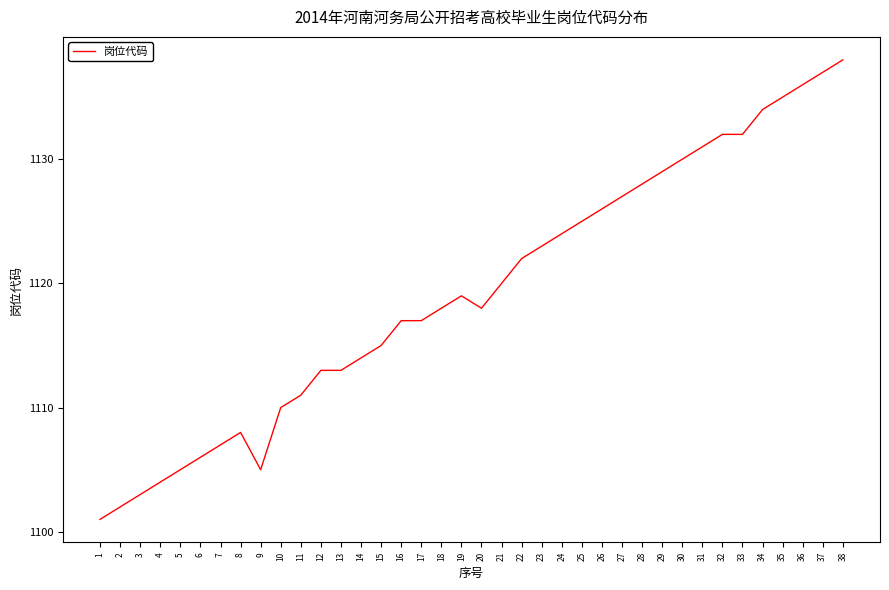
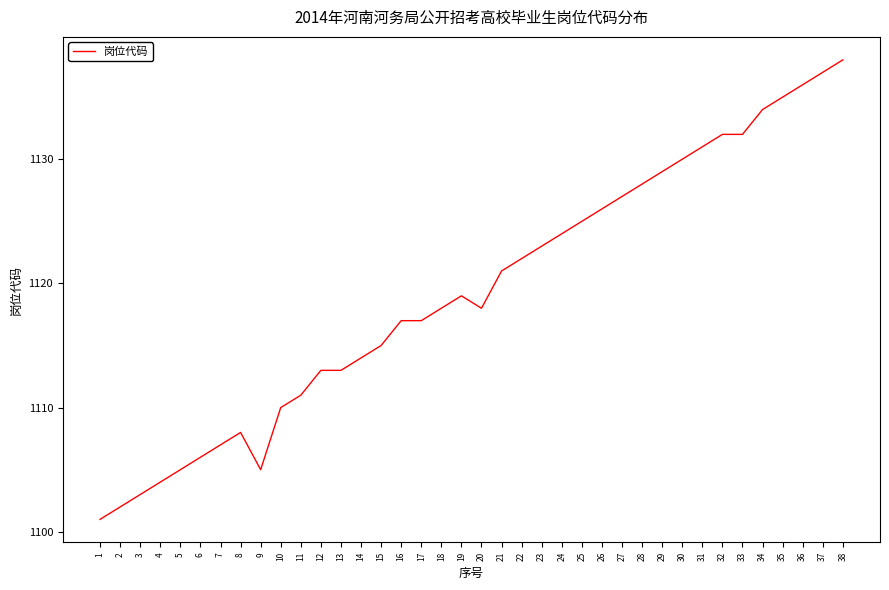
  {
    "1": 1101,
    "2": 1102,
    "3": 1103,
    "4": 1104,
    "5": 1105,
    "6": 1106,
    "7": 1107,
    "8": 1108,
    "9": 1105,
    "10": 1110,
    "11": 1111,
    "12": 1113,
    "13": 1113,
    "14": 1114,
    "15": 1115,
    "16": 1117,
    "17": 1117,
    "18": 1118,
    "19": 1119,
    "20": 1118,
-   "21": 1120,
+   "21": 1121,
    "22": 1122,
    "23": 1123,
    "24": 1124,
    "25": 1125,
    "26": 1126,
    "27": 1127,
    "28": 1128,
    "29": 1129,
    "30": 1130,
    "31": 1131,
    "32": 1132,
    "33": 1132,
    "34": 1134,
    "35": 1135,
    "36": 1136,
    "37": 1137,
    "38": 1138
  }
